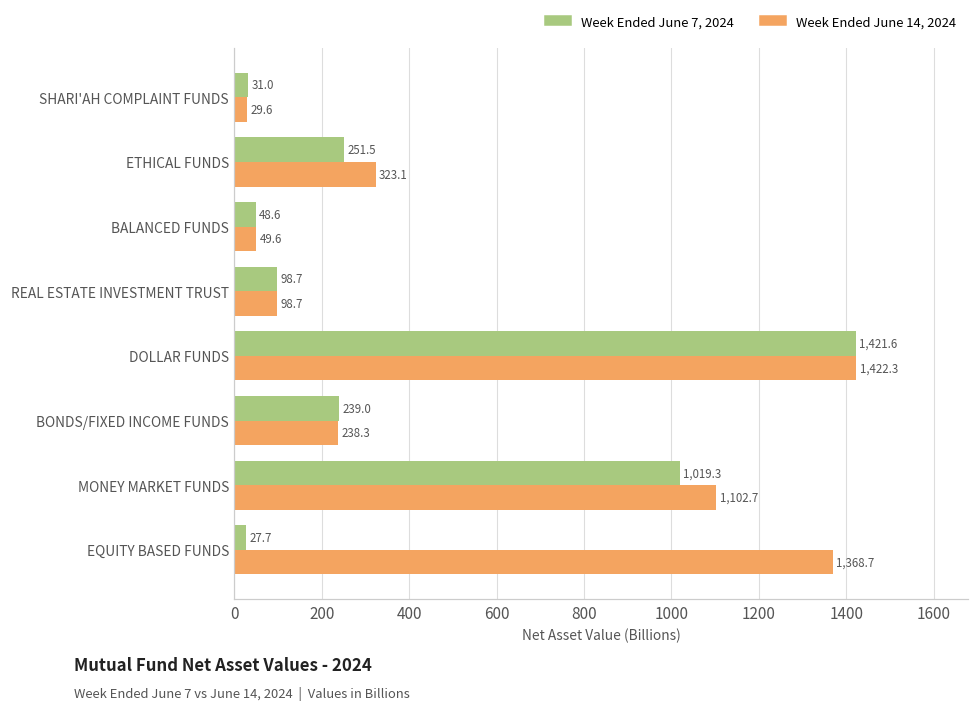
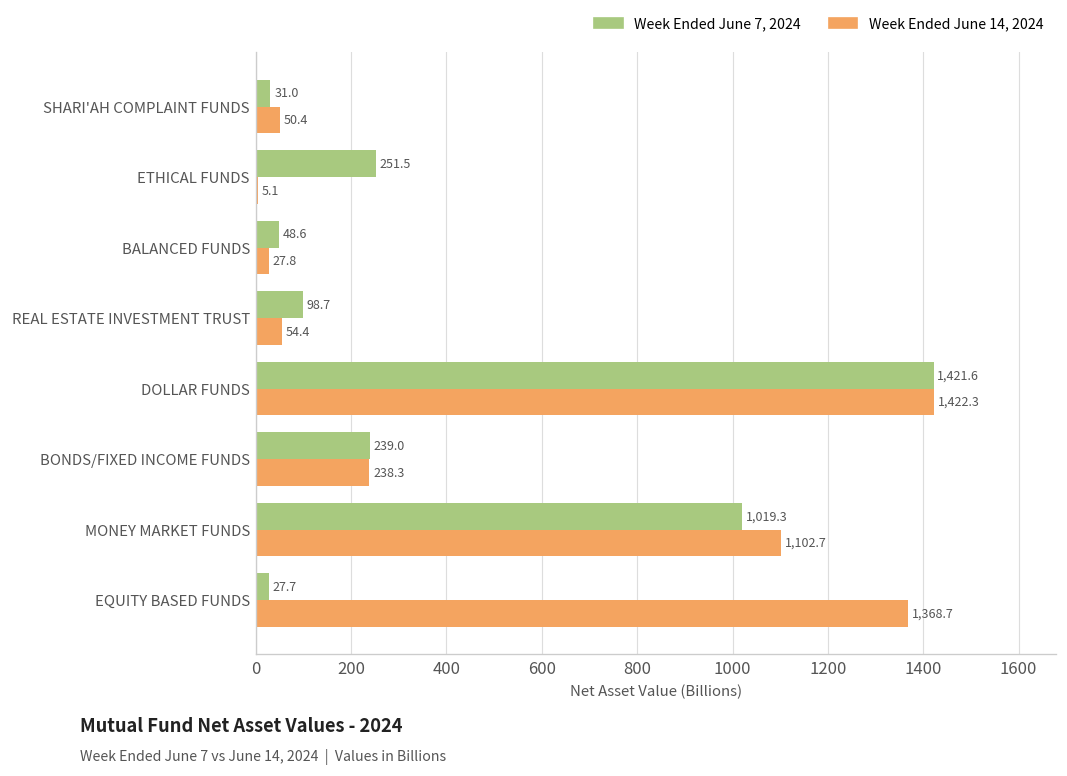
  {
    "Week Ended June 7, 2024": {
      "SHARI'AH COMPLAINT FUNDS": "31.0",
      "ETHICAL FUNDS": "251.5",
      "BALANCED FUNDS": "48.6",
      "REAL ESTATE INVESTMENT TRUST": "98.7",
      "DOLLAR FUNDS": "1,421.6",
      "BONDS/FIXED INCOME FUNDS": "239.0",
      "MONEY MARKET FUNDS": "1,019.3",
      "EQUITY BASED FUNDS": "27.7"
    },
    "Week Ended June 14, 2024": {
-     "SHARI'AH COMPLAINT FUNDS": "29.6",
-     "ETHICAL FUNDS": "323.1",
-     "BALANCED FUNDS": "49.6",
-     "REAL ESTATE INVESTMENT TRUST": "98.7",
+     "SHARI'AH COMPLAINT FUNDS": "50.4",
+     "ETHICAL FUNDS": "5.1",
+     "BALANCED FUNDS": "27.8",
+     "REAL ESTATE INVESTMENT TRUST": "54.4",
      "DOLLAR FUNDS": "1,422.3",
      "BONDS/FIXED INCOME FUNDS": "238.3",
      "MONEY MARKET FUNDS": "1,102.7",
      "EQUITY BASED FUNDS": "1,368.7"
    }
  }
